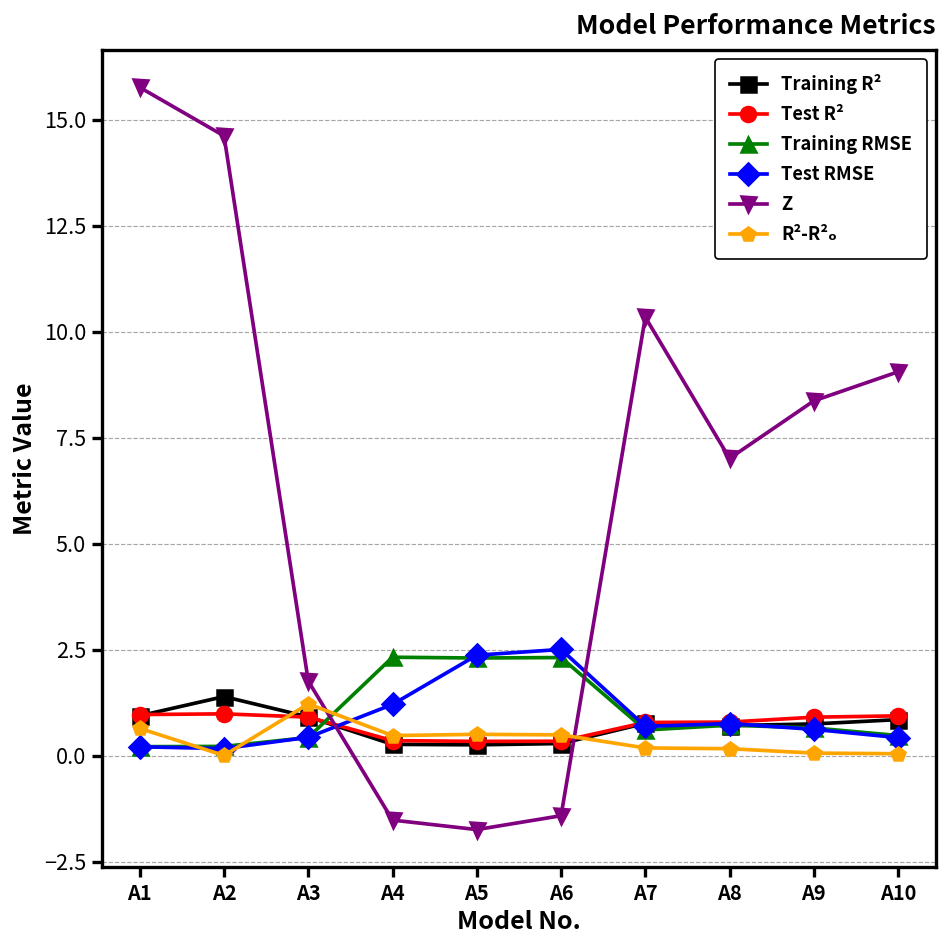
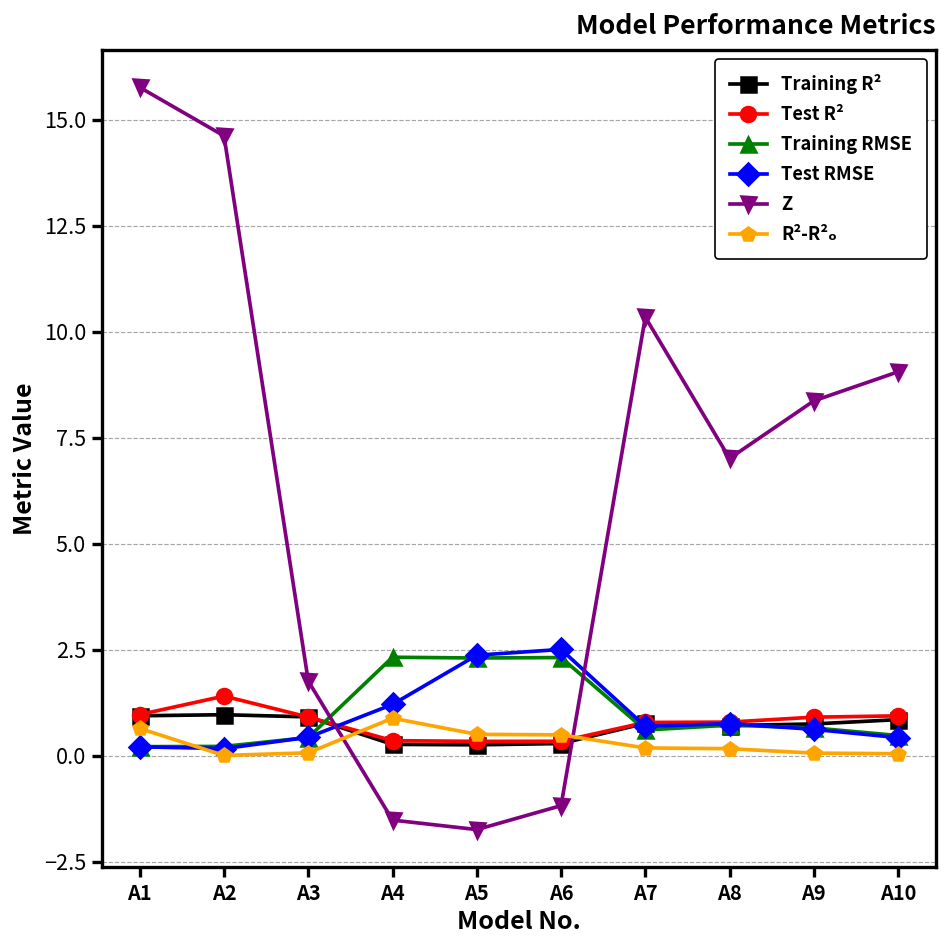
  {
    "Training R²": {
-     "A2": 1.4,
+     "A2": 1.0,
      "A4": 0.3,
      "A5": 0.3,
      "A9": 0.8,
      "A10": 0.9
    },
    "Test R²": {
-     "A2": 1.0,
+     "A2": 1.4,
      "A4": 0.4,
      "A5": 0.3,
      "A9": 0.9,
      "A10": 0.9
    },
    "Training RMSE": {
      "A4": 2.3,
      "A6": 2.3,
      "A7": 0.6
    },
    "Test RMSE": {
      "A4": 1.2,
      "A6": 2.5
    },
    "Z": {
      "A1": 15.8,
      "A2": 14.6,
      "A3": 1.8,
      "A4": -1.5,
      "A5": -1.7,
-     "A6": -1.4,
+     "A6": -1.2,
      "A7": 10.3,
      "A8": 7.0,
      "A9": 8.4,
      "A10": 9.1
    },
    "R²-R²ₒ": {
      "A1": 0.6,
      "A2": 0.0,
-     "A3": 1.2,
-     "A4": 0.5,
+     "A3": 0.1,
+     "A4": 0.9,
      "A5": 0.5,
      "A6": 0.5,
      "A7": 0.2,
      "A8": 0.2,
      "A9": 0.1,
      "A10": 0.0
    }
  }
